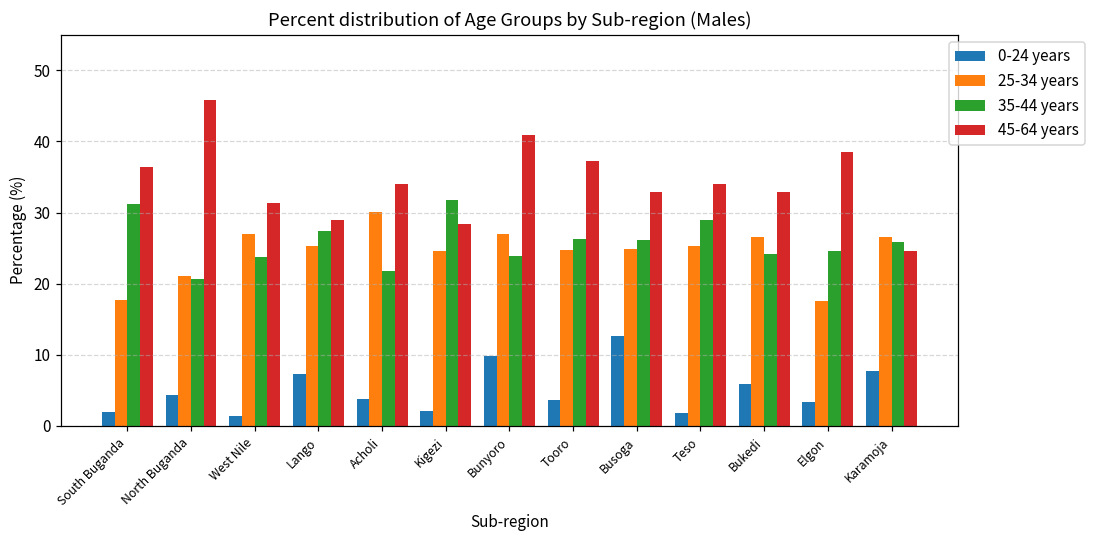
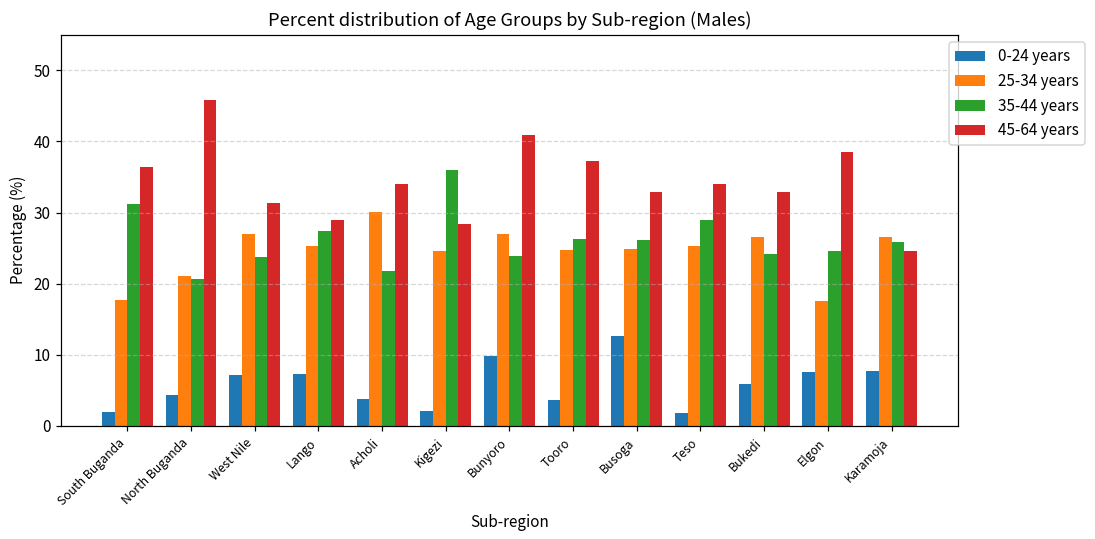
  {
    "0-24 years": {
      "South Buganda": 2,
      "North Buganda": 4,
-     "West Nile": 1,
+     "West Nile": 7,
      "Lango": 7,
      "Acholi": 4,
      "Kigezi": 2,
      "Bunyoro": 10,
      "Tooro": 4,
      "Busoga": 13,
      "Teso": 2,
      "Bukedi": 6,
-     "Elgon": 3,
+     "Elgon": 8,
      "Karamoja": 8
    },
    "25-34 years": {
      "South Buganda": 18,
      "North Buganda": 21,
      "West Nile": 27,
      "Lango": 25,
      "Acholi": 30,
      "Kigezi": 25,
      "Bunyoro": 27,
      "Tooro": 25,
      "Busoga": 25,
      "Teso": 25,
      "Bukedi": 27,
      "Elgon": 18,
      "Karamoja": 27
    },
    "35-44 years": {
      "South Buganda": 31,
      "North Buganda": 21,
      "West Nile": 24,
      "Lango": 27,
      "Acholi": 22,
-     "Kigezi": 32,
+     "Kigezi": 36,
      "Bunyoro": 24,
      "Tooro": 26,
      "Busoga": 26,
      "Teso": 29,
      "Bukedi": 24,
      "Elgon": 25,
      "Karamoja": 26
    },
    "45-64 years": {
      "South Buganda": 36,
      "North Buganda": 46,
      "West Nile": 31,
      "Lango": 29,
      "Acholi": 34,
      "Kigezi": 28,
      "Bunyoro": 41,
      "Tooro": 37,
      "Busoga": 33,
      "Teso": 34,
      "Bukedi": 33,
      "Elgon": 39,
      "Karamoja": 25
    }
  }
